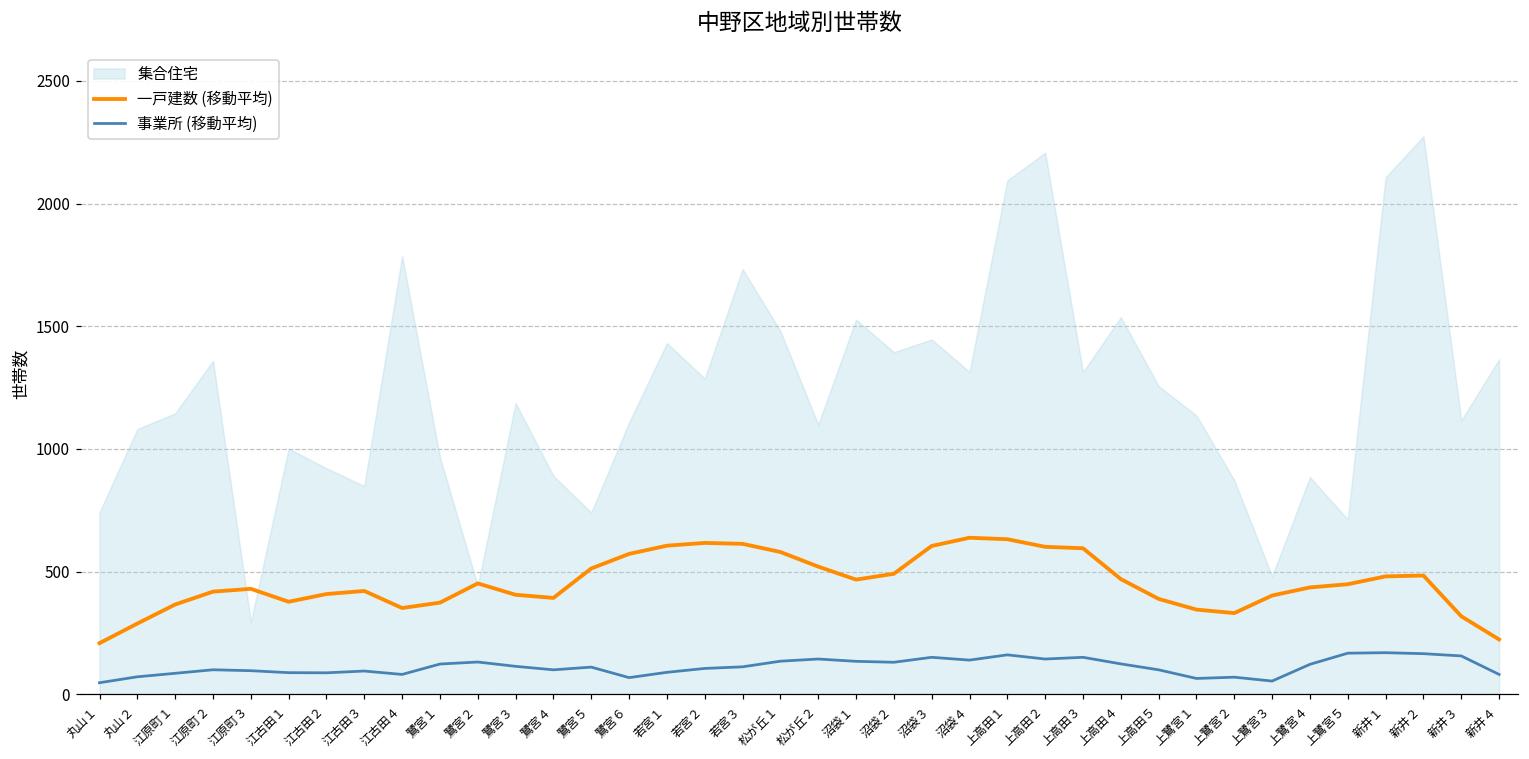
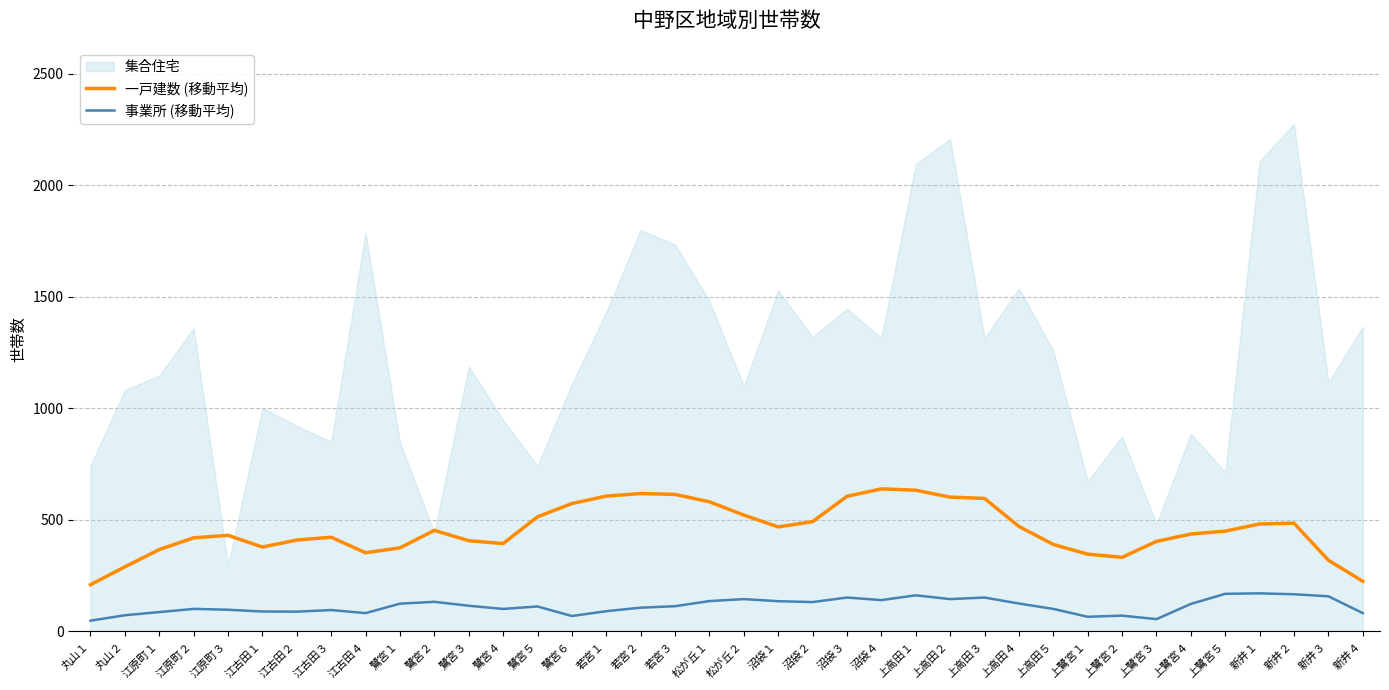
  {
    "一戸建数 (移動平均)": {
      "丸山１": 210,
      "丸山２": 290,
      "江原町１": 370,
      "江原町２": 420,
      "江原町３": 430,
      "江古田１": 380,
      "江古田２": 410,
      "江古田３": 420,
      "江古田４": 350,
      "鷺宮１": 370,
      "鷺宮３": 410,
      "鷺宮４": 390,
      "鷺宮５": 510,
      "鷺宮６": 570,
      "若宮１": 610,
      "若宮２": 620,
      "若宮３": 610,
      "松が丘１": 580,
      "松が丘２": 520,
      "沼袋１": 470,
      "沼袋２": 490,
      "沼袋３": 600,
      "沼袋４": 640,
      "上高田１": 630,
      "上高田２": 600,
      "上高田３": 600,
      "上高田４": 470,
      "上高田５": 390,
      "上鷺宮１": 350,
      "上鷺宮２": 330,
      "上鷺宮３": 400,
      "上鷺宮４": 440,
      "上鷺宮５": 450,
      "新井１": 480,
      "新井２": 480,
      "新井３": 320,
      "新井４": 220
    },
    "集合住宅": {
      "丸山１": 740,
      "丸山２": 1080,
      "江原町１": 1150,
      "江原町２": 1360,
      "江原町３": 290,
      "江古田１": 1000,
      "江古田２": 920,
      "江古田３": 850,
      "江古田４": 1790,
-     "鷺宮１": 970,
+     "鷺宮１": 850,
      "鷺宮３": 1190,
-     "鷺宮４": 890,
+     "鷺宮４": 950,
      "鷺宮５": 740,
      "鷺宮６": 1110,
      "若宮１": 1430,
-     "若宮２": 1290,
+     "若宮２": 1800,
      "若宮３": 1730,
      "松が丘１": 1480,
      "松が丘２": 1100,
      "沼袋１": 1530,
-     "沼袋２": 1390,
+     "沼袋２": 1320,
      "沼袋３": 1450,
      "沼袋４": 1310,
      "上高田１": 2090,
      "上高田２": 2210,
      "上高田３": 1310,
      "上高田４": 1540,
      "上高田５": 1260,
-     "上鷺宮１": 1140,
+     "上鷺宮１": 670,
      "上鷺宮２": 870,
      "上鷺宮３": 480,
      "上鷺宮４": 890,
      "上鷺宮５": 710,
      "新井１": 2110,
      "新井２": 2270,
      "新井３": 1120,
      "新井４": 1370
    },
    "事業所 (移動平均)": {
      "丸山１": 50,
      "丸山２": 70,
      "江原町１": 90,
      "江原町２": 100,
      "江原町３": 100,
      "江古田１": 90,
      "江古田２": 90,
      "江古田３": 90,
      "江古田４": 80,
      "鷺宮１": 120,
      "鷺宮２": 130,
      "鷺宮３": 110,
      "鷺宮４": 100,
      "鷺宮５": 110,
      "鷺宮６": 70,
      "若宮１": 90,
      "若宮２": 110,
      "若宮３": 110,
      "松が丘１": 140,
      "松が丘２": 140,
      "沼袋１": 130,
      "沼袋２": 130,
      "沼袋３": 150,
      "沼袋４": 140,
      "上高田１": 160,
      "上高田２": 140,
      "上高田３": 150,
      "上高田４": 120,
      "上高田５": 100,
      "上鷺宮１": 60,
      "上鷺宮２": 70,
      "上鷺宮３": 50,
      "上鷺宮４": 120,
      "上鷺宮５": 170,
      "新井１": 170,
      "新井２": 170,
      "新井３": 160,
      "新井４": 80
    }
  }
